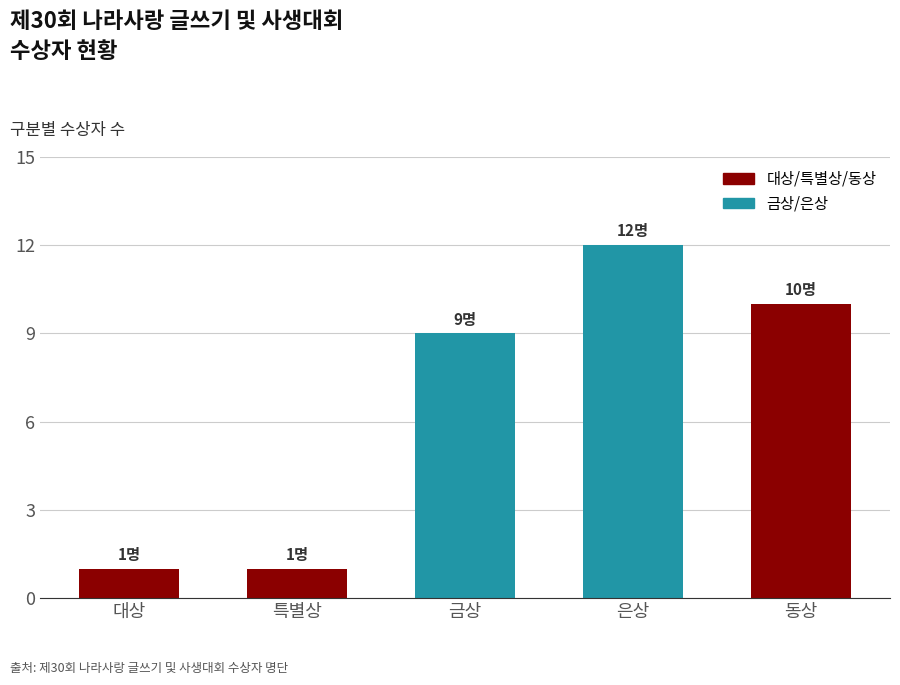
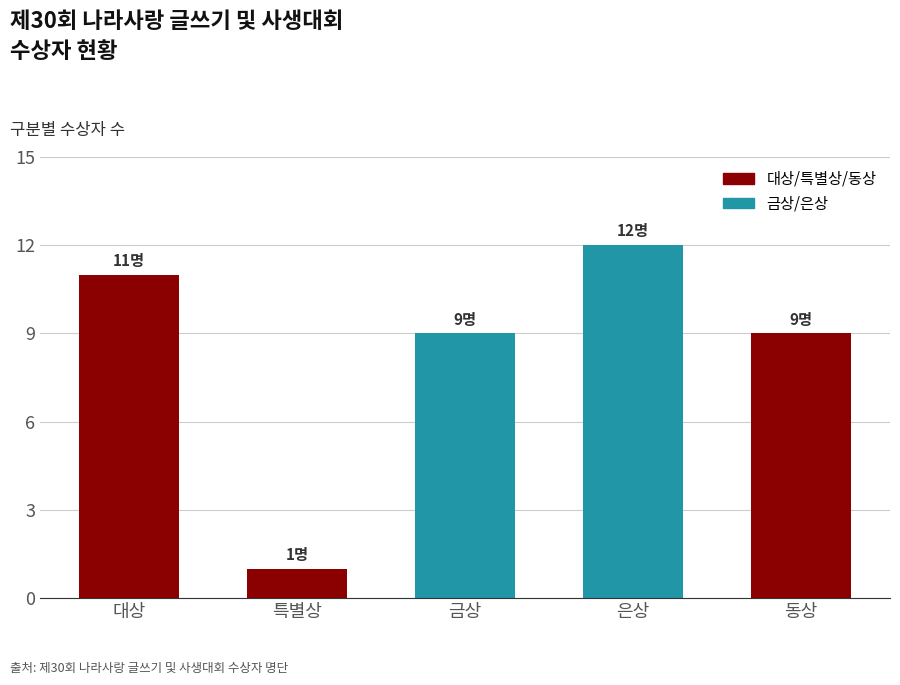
  {
-   "대상": "1명",
+   "대상": "11명",
    "특별상": "1명",
    "금상": "9명",
    "은상": "12명",
-   "동상": "10명"
+   "동상": "9명"
  }
